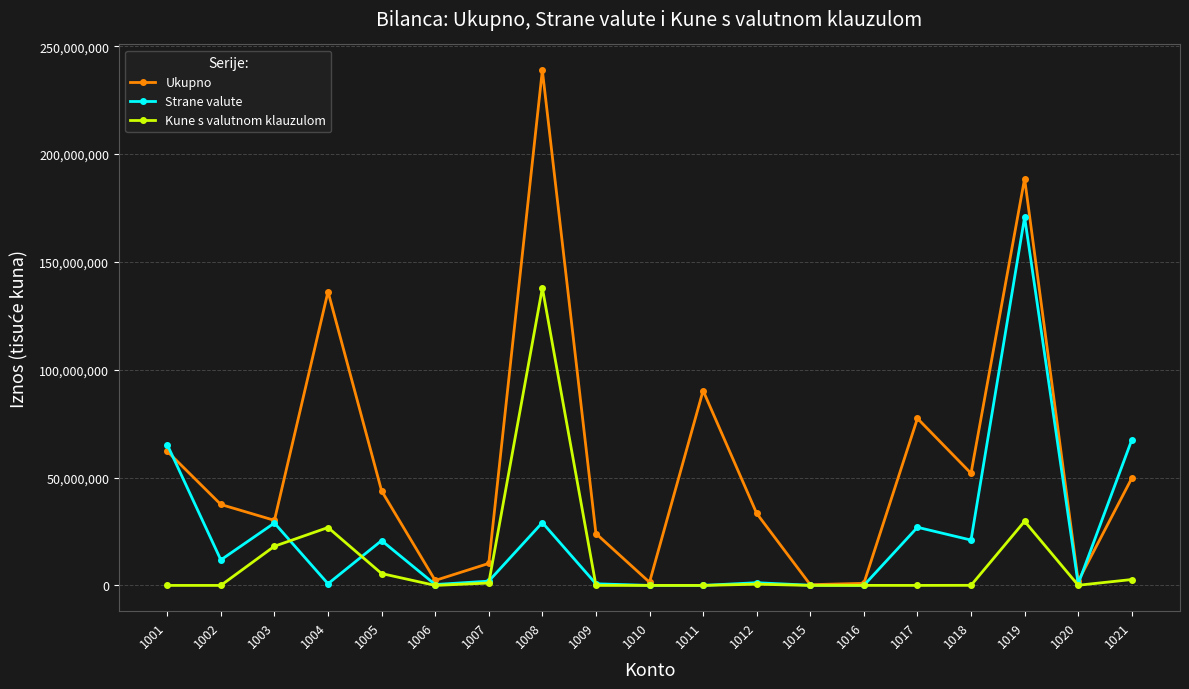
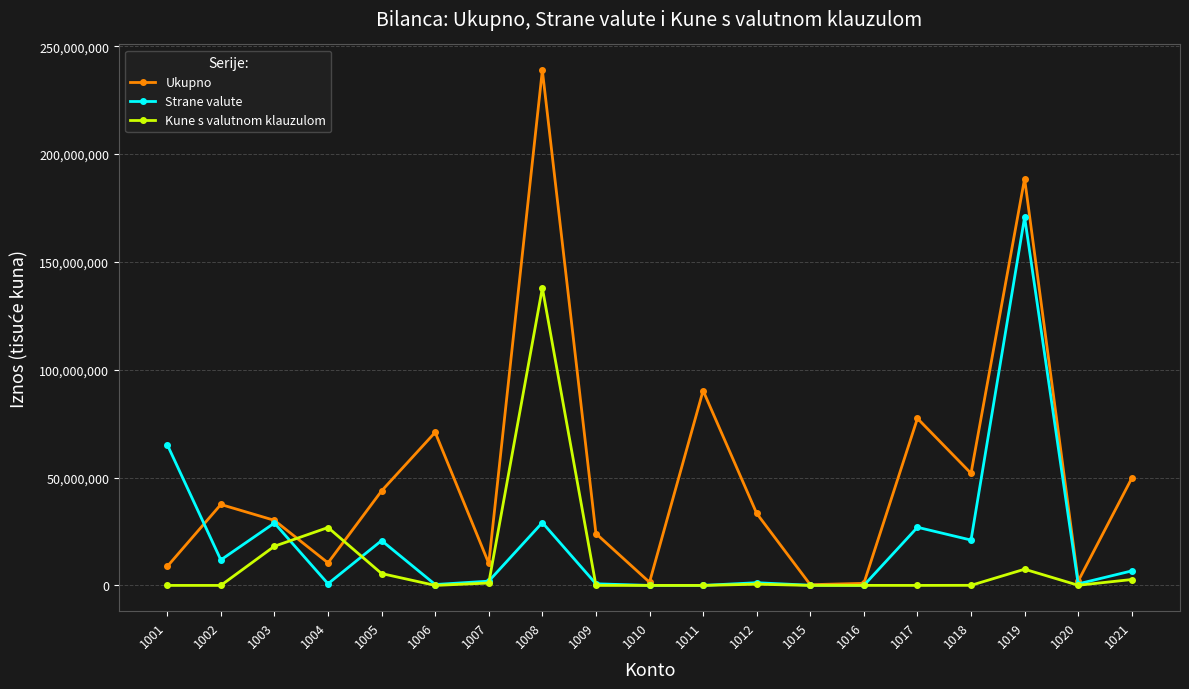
  {
    "Ukupno": {
-     "1001": "62,000,000",
+     "1001": "9,000,000",
      "1002": "38,000,000",
      "1003": "30,000,000",
-     "1004": "136,000,000",
+     "1004": "10,000,000",
      "1005": "44,000,000",
-     "1006": "2,000,000",
+     "1006": "71,000,000",
      "1007": "10,000,000",
      "1008": "239,000,000",
      "1009": "24,000,000",
      "1010": "1,000,000",
      "1011": "90,000,000",
      "1012": "33,000,000",
      "1017": "77,000,000",
      "1018": "52,000,000",
      "1019": "189,000,000",
      "1020": "2,000,000",
      "1021": "50,000,000"
    },
    "Strane valute": {
      "1001": "65,000,000",
      "1002": "12,000,000",
      "1003": "29,000,000",
      "1004": "1,000,000",
      "1005": "21,000,000",
      "1008": "29,000,000",
      "1017": "27,000,000",
      "1018": "21,000,000",
      "1019": "171,000,000",
-     "1021": "67,000,000"
+     "1021": "7,000,000"
    },
    "Kune s valutnom klauzulom": {
      "1001": "0",
      "1002": "0",
      "1003": "18,000,000",
      "1004": "27,000,000",
      "1005": "6,000,000",
      "1008": "138,000,000",
      "1017": "0",
      "1018": "0",
-     "1019": "30,000,000",
+     "1019": "8,000,000",
      "1021": "3,000,000"
    }
  }
